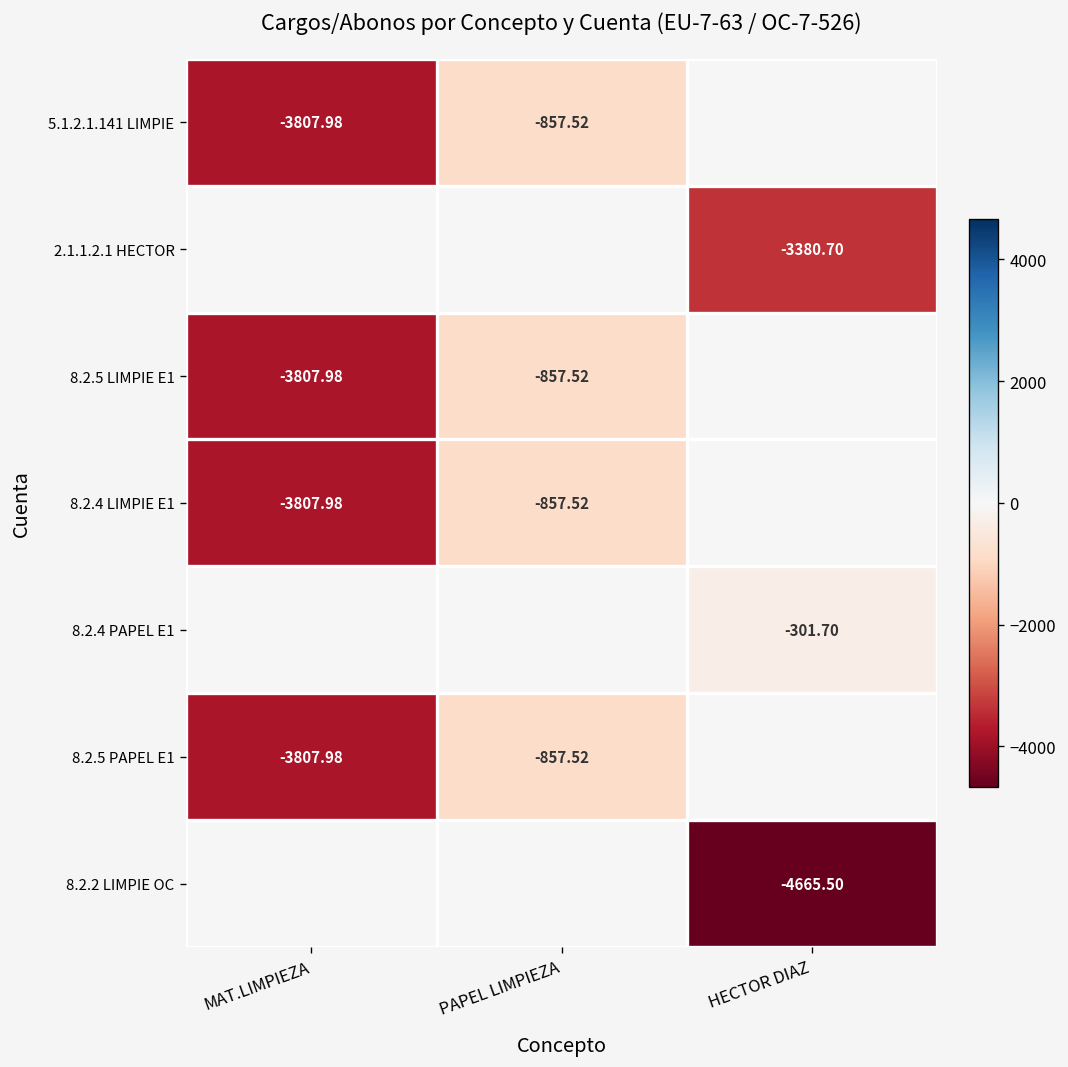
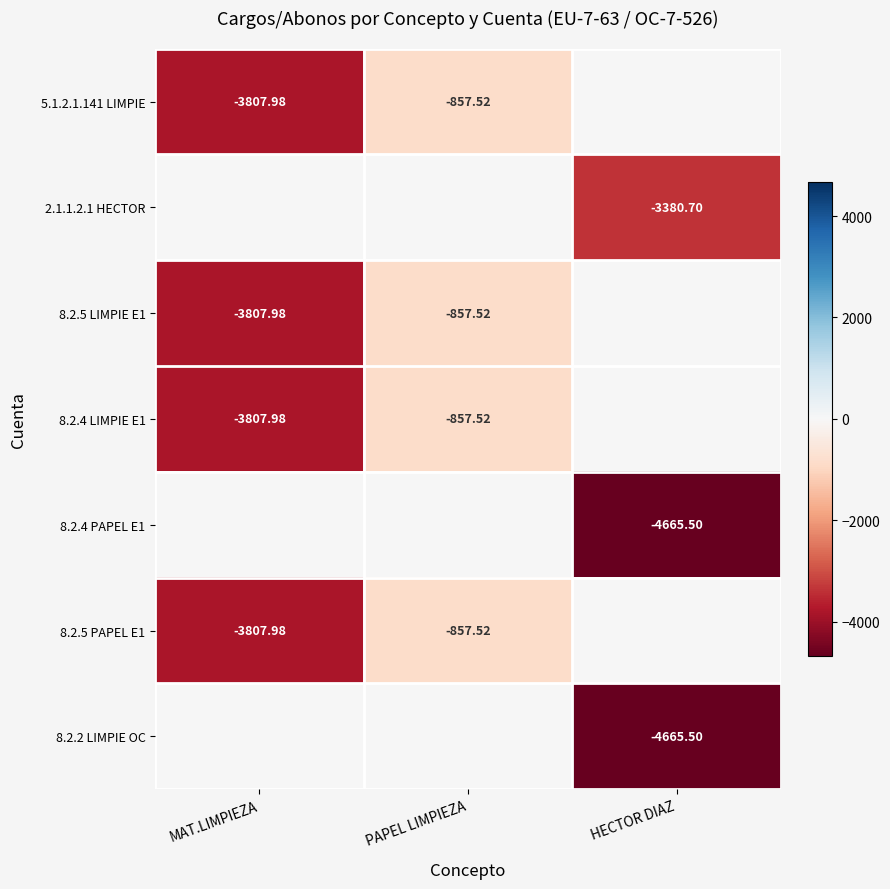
  {
    "5.1.2.1.141 LIMPIE": {
      "MAT.LIMPIEZA": -3807.98,
      "PAPEL LIMPIEZA": -857.52
    },
    "2.1.1.2.1 HECTOR": {
      "HECTOR DIAZ": -3380.70
    },
    "8.2.5 LIMPIE E1": {
      "MAT.LIMPIEZA": -3807.98,
      "PAPEL LIMPIEZA": -857.52
    },
    "8.2.4 LIMPIE E1": {
      "MAT.LIMPIEZA": -3807.98,
      "PAPEL LIMPIEZA": -857.52
    },
    "8.2.4 PAPEL E1": {
-     "HECTOR DIAZ": -301.70
+     "HECTOR DIAZ": -4665.50
    },
    "8.2.5 PAPEL E1": {
      "MAT.LIMPIEZA": -3807.98,
      "PAPEL LIMPIEZA": -857.52
    },
    "8.2.2 LIMPIE OC": {
      "HECTOR DIAZ": -4665.50
    }
  }
